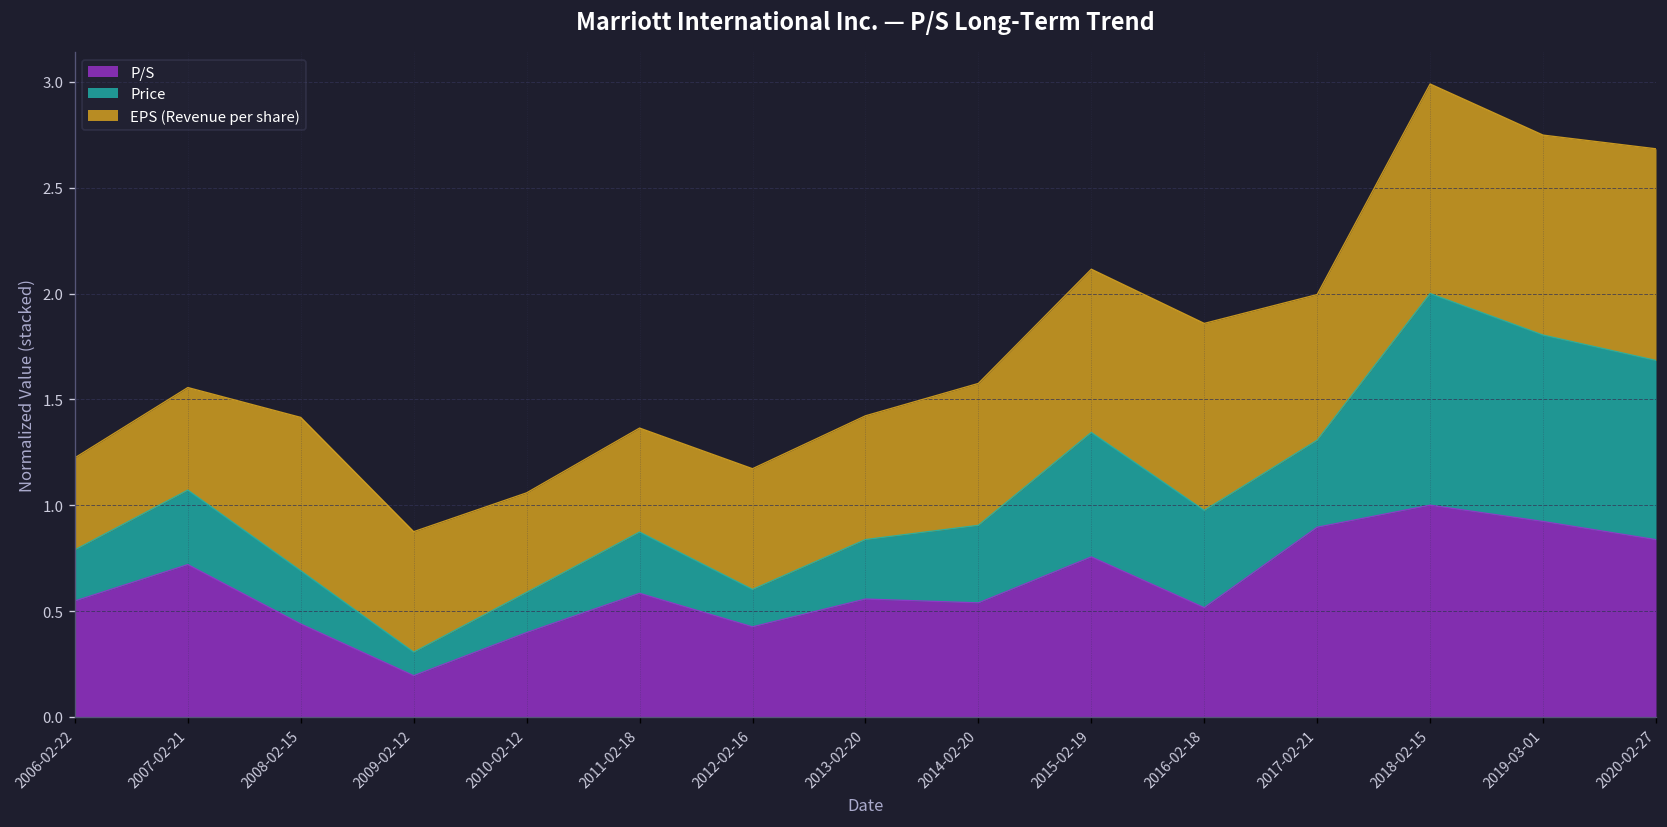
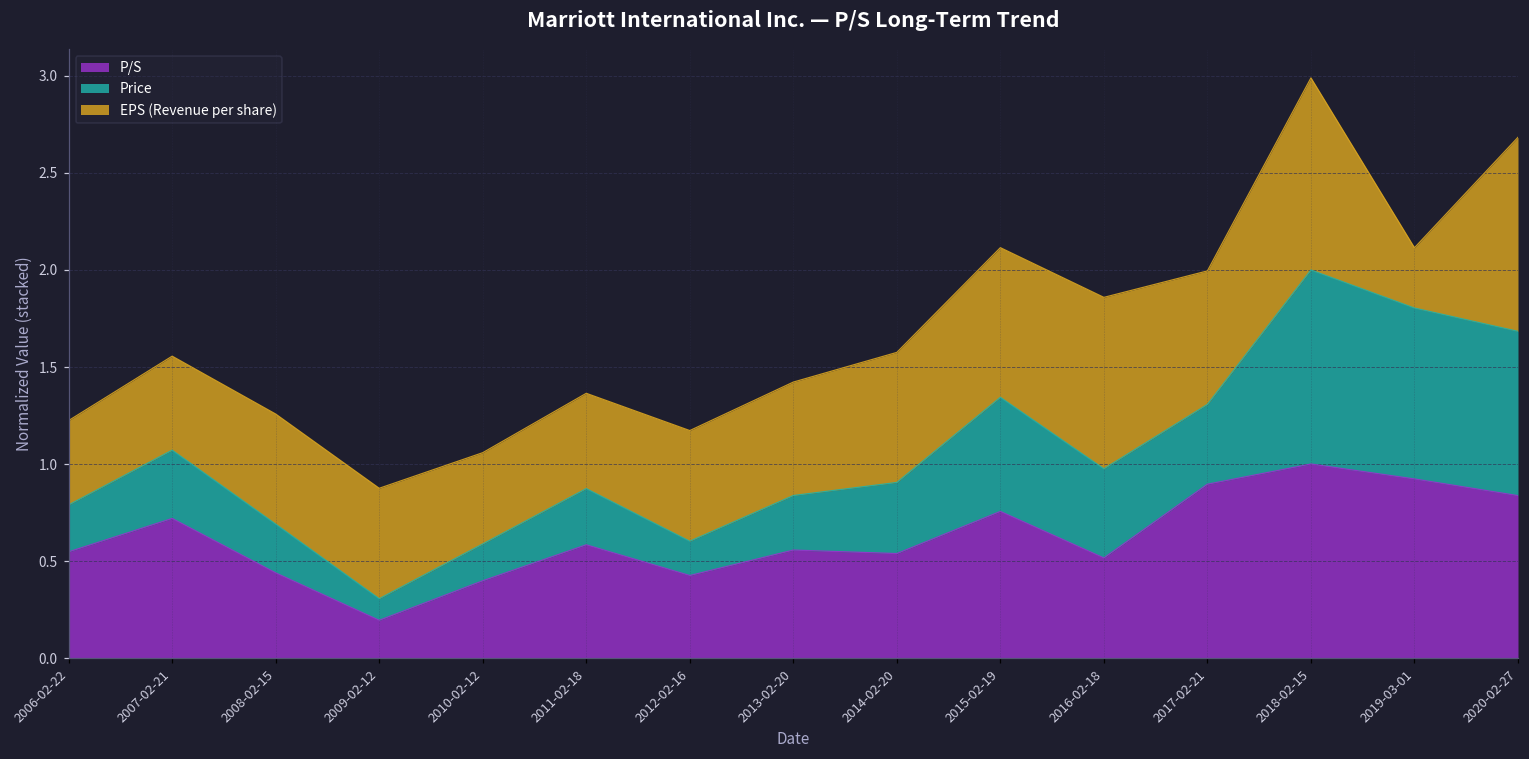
  {
    "P/S": {
      "2006-02-22": 0.55,
      "2007-02-21": 0.72,
      "2008-02-15": 0.44,
      "2009-02-12": 0.19,
      "2010-02-12": 0.40,
      "2011-02-18": 0.58,
      "2012-02-16": 0.43,
      "2013-02-20": 0.56,
      "2014-02-20": 0.54,
      "2015-02-19": 0.76,
      "2016-02-18": 0.52,
      "2017-02-21": 0.90,
      "2018-02-15": 1.00,
      "2019-03-01": 0.92,
      "2020-02-27": 0.84
    },
    "Price": {
      "2006-02-22": 0.24,
      "2007-02-21": 0.35,
      "2008-02-15": 0.25,
      "2009-02-12": 0.11,
      "2010-02-12": 0.19,
      "2011-02-18": 0.29,
      "2012-02-16": 0.18,
      "2013-02-20": 0.28,
      "2014-02-20": 0.37,
      "2015-02-19": 0.59,
      "2016-02-18": 0.46,
      "2017-02-21": 0.41,
      "2018-02-15": 1.00,
      "2019-03-01": 0.88,
      "2020-02-27": 0.85
    },
    "EPS (Revenue per share)": {
      "2006-02-22": 0.43,
      "2007-02-21": 0.48,
-     "2008-02-15": 0.72,
+     "2008-02-15": 0.57,
      "2009-02-12": 0.57,
      "2010-02-12": 0.47,
      "2011-02-18": 0.49,
      "2012-02-16": 0.57,
      "2013-02-20": 0.58,
      "2014-02-20": 0.67,
      "2015-02-19": 0.77,
      "2016-02-18": 0.88,
      "2017-02-21": 0.69,
      "2018-02-15": 0.99,
-     "2019-03-01": 0.94,
+     "2019-03-01": 0.31,
      "2020-02-27": 1.00
    }
  }
